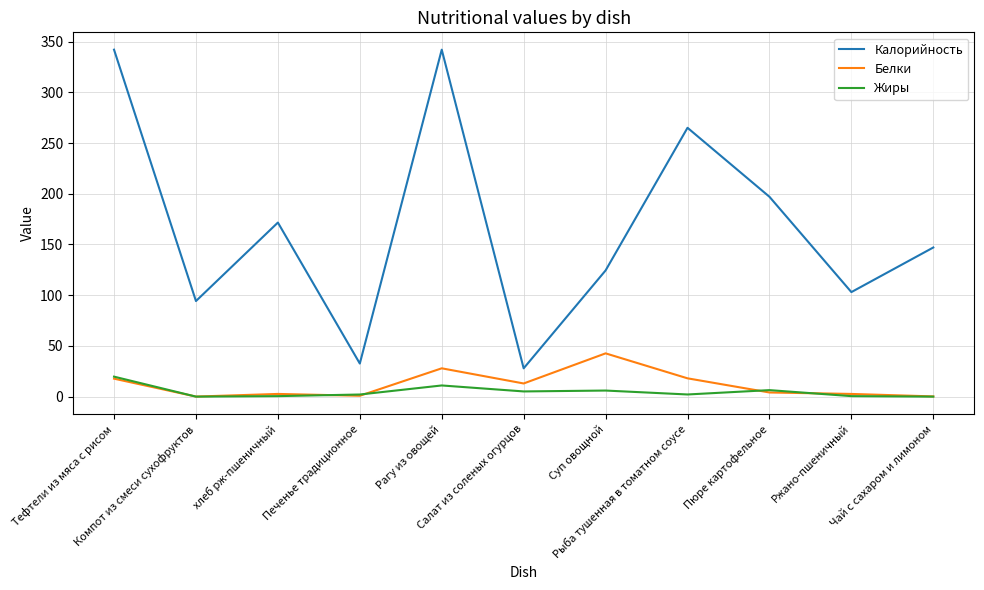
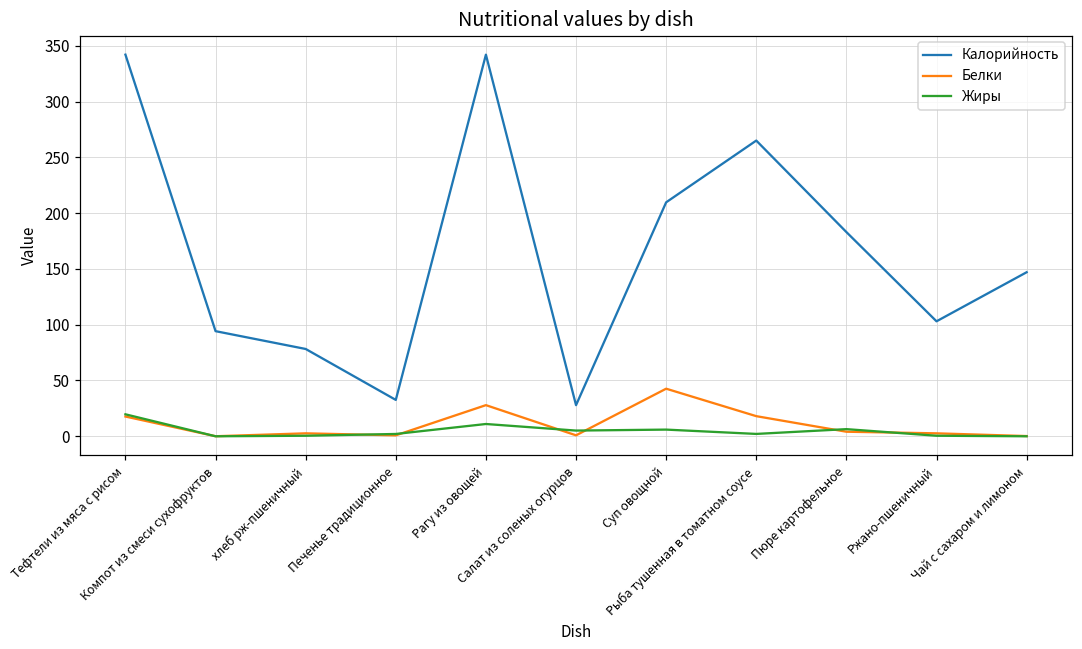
  {
    "Калорийность": {
      "Тефтели из мяса с рисом": 342,
      "Компот из смеси сухофруктов": 94,
-     "хлеб рж-пшеничный": 172,
+     "хлеб рж-пшеничный": 78,
      "Печенье традиционное": 33,
      "Рагу из овощей": 342,
      "Салат из соленых огурцов": 28,
-     "Суп овощной": 124,
+     "Суп овощной": 210,
      "Рыба тушенная в томатном соусе": 265,
-     "Пюре картофельное": 197,
+     "Пюре картофельное": 183,
      "Ржано-пшеничный": 103,
      "Чай с сахаром и лимоном": 147
    },
    "Белки": {
      "Рагу из овощей": 28,
-     "Салат из соленых огурцов": 13,
+     "Салат из соленых огурцов": 1,
      "Суп овощной": 43,
      "Рыба тушенная в томатном соусе": 18
    },
    "Жиры": {
      "Рагу из овощей": 11,
      "Салат из соленых огурцов": 5,
      "Суп овощной": 6,
      "Рыба тушенная в томатном соусе": 2
    }
  }
